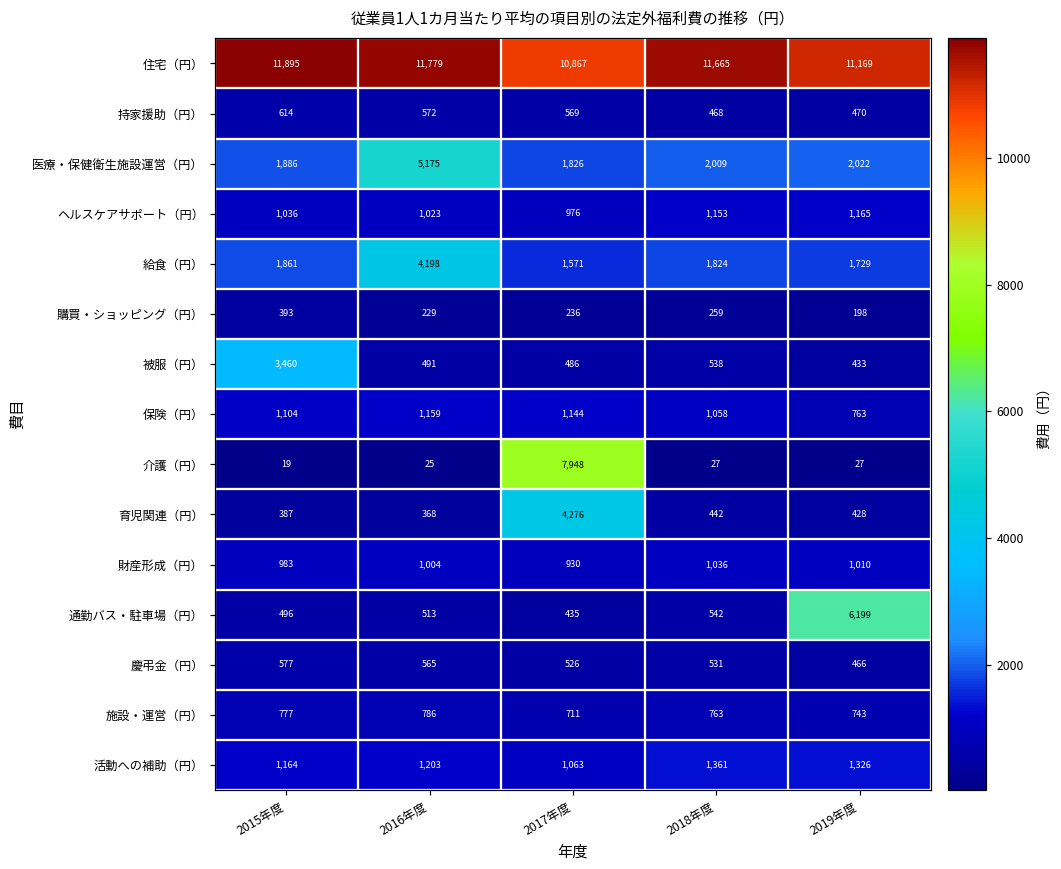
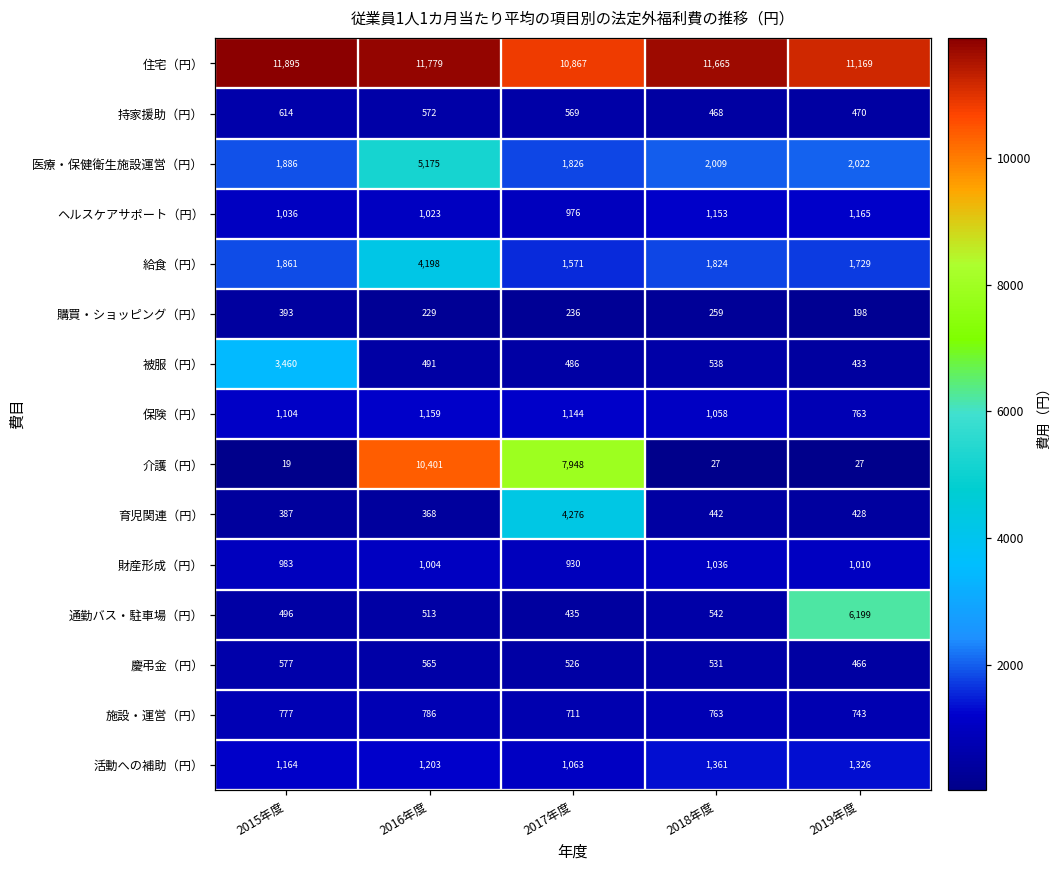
  {
    "住宅（円）": {
      "2015年度": "11,895",
      "2016年度": "11,779",
      "2017年度": "10,867",
      "2018年度": "11,665",
      "2019年度": "11,169"
    },
    "持家援助（円）": {
      "2015年度": "614",
      "2016年度": "572",
      "2017年度": "569",
      "2018年度": "468",
      "2019年度": "470"
    },
    "医療・保健衛生施設運営（円）": {
      "2015年度": "1,886",
      "2016年度": "5,175",
      "2017年度": "1,826",
      "2018年度": "2,009",
      "2019年度": "2,022"
    },
    "ヘルスケアサポート（円）": {
      "2015年度": "1,036",
      "2016年度": "1,023",
      "2017年度": "976",
      "2018年度": "1,153",
      "2019年度": "1,165"
    },
    "給食（円）": {
      "2015年度": "1,861",
      "2016年度": "4,198",
      "2017年度": "1,571",
      "2018年度": "1,824",
      "2019年度": "1,729"
    },
    "購買・ショッピング（円）": {
      "2015年度": "393",
      "2016年度": "229",
      "2017年度": "236",
      "2018年度": "259",
      "2019年度": "198"
    },
    "被服（円）": {
      "2015年度": "3,460",
      "2016年度": "491",
      "2017年度": "486",
      "2018年度": "538",
      "2019年度": "433"
    },
    "保険（円）": {
      "2015年度": "1,104",
      "2016年度": "1,159",
      "2017年度": "1,144",
      "2018年度": "1,058",
      "2019年度": "763"
    },
    "介護（円）": {
      "2015年度": "19",
-     "2016年度": "25",
+     "2016年度": "10,401",
      "2017年度": "7,948",
      "2018年度": "27",
      "2019年度": "27"
    },
    "育児関連（円）": {
      "2015年度": "387",
      "2016年度": "368",
      "2017年度": "4,276",
      "2018年度": "442",
      "2019年度": "428"
    },
    "財産形成（円）": {
      "2015年度": "983",
      "2016年度": "1,004",
      "2017年度": "930",
      "2018年度": "1,036",
      "2019年度": "1,010"
    },
    "通勤バス・駐車場（円）": {
      "2015年度": "496",
      "2016年度": "513",
      "2017年度": "435",
      "2018年度": "542",
      "2019年度": "6,199"
    },
    "慶弔金（円）": {
      "2015年度": "577",
      "2016年度": "565",
      "2017年度": "526",
      "2018年度": "531",
      "2019年度": "466"
    },
    "施設・運営（円）": {
      "2015年度": "777",
      "2016年度": "786",
      "2017年度": "711",
      "2018年度": "763",
      "2019年度": "743"
    },
    "活動への補助（円）": {
      "2015年度": "1,164",
      "2016年度": "1,203",
      "2017年度": "1,063",
      "2018年度": "1,361",
      "2019年度": "1,326"
    }
  }
